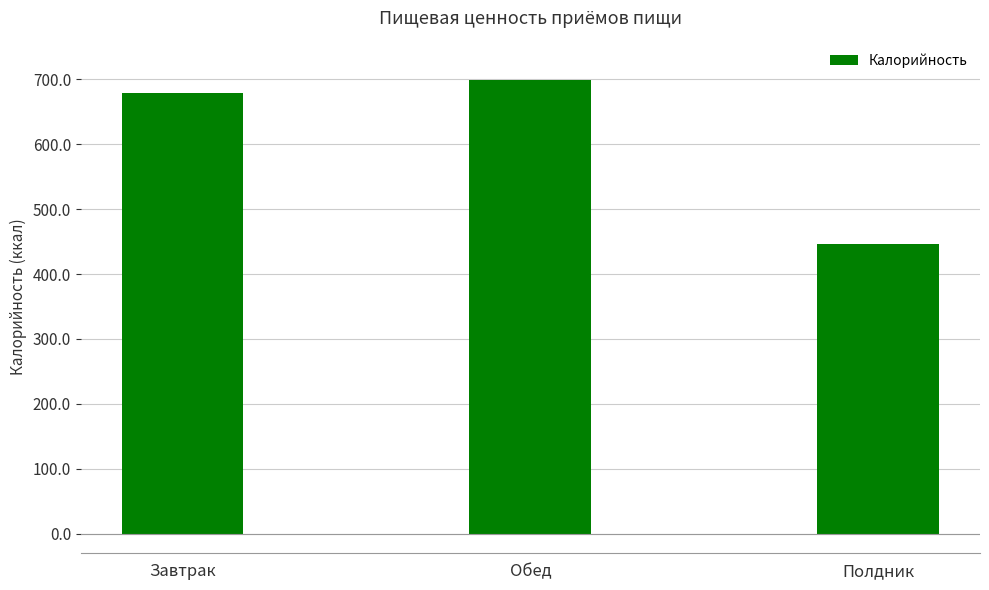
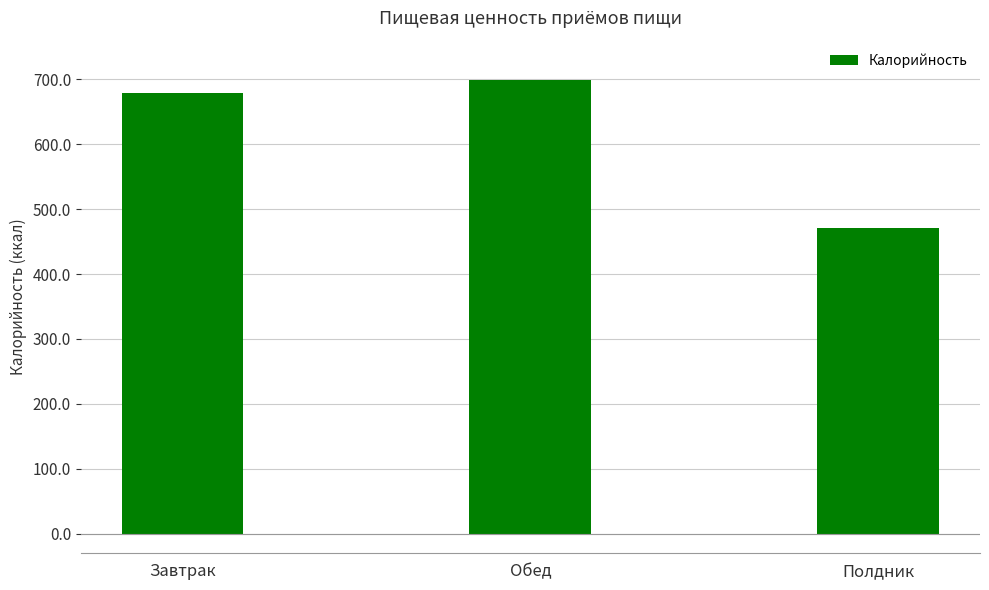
  {
    "Завтрак": 680,
    "Обед": 700,
-   "Полдник": 450
+   "Полдник": 470
  }
